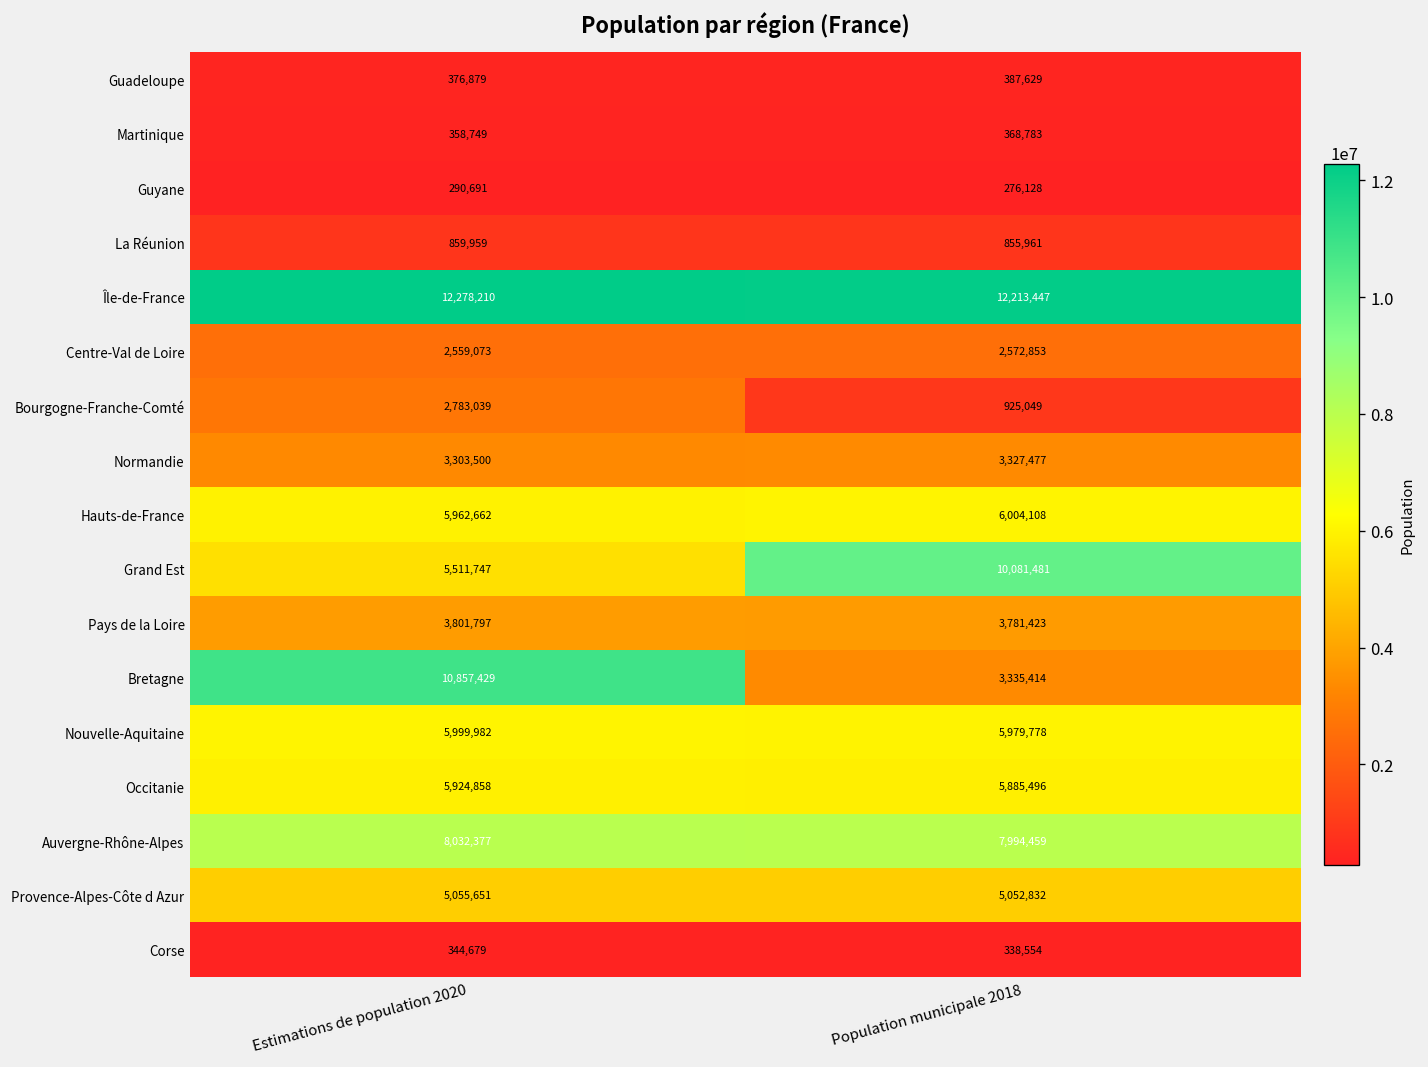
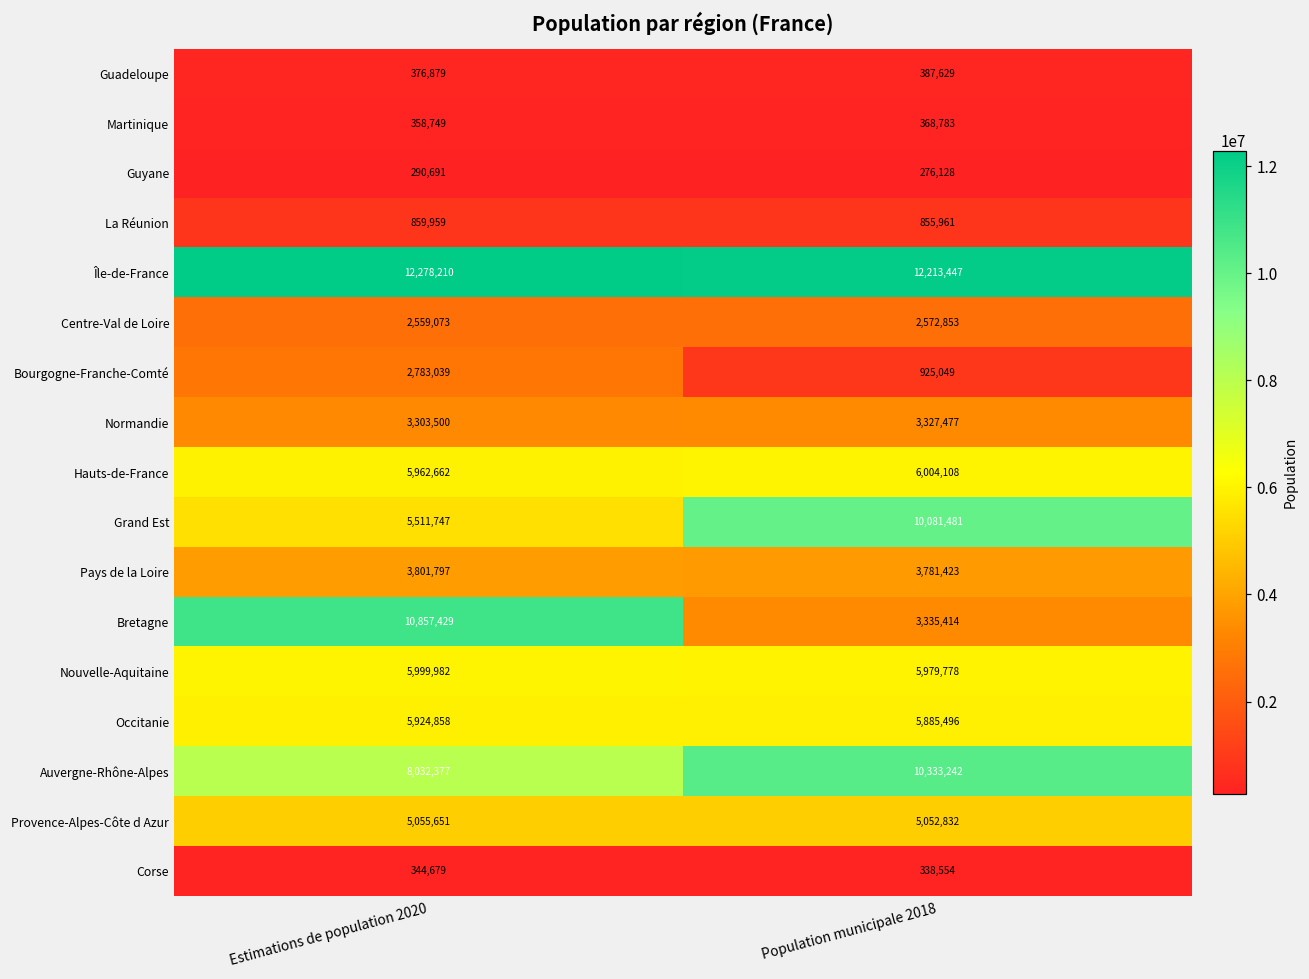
  {
    "Guadeloupe": {
      "Estimations de population 2020": "376,879",
      "Population municipale 2018": "387,629"
    },
    "Martinique": {
      "Estimations de population 2020": "358,749",
      "Population municipale 2018": "368,783"
    },
    "Guyane": {
      "Estimations de population 2020": "290,691",
      "Population municipale 2018": "276,128"
    },
    "La Réunion": {
      "Estimations de population 2020": "859,959",
      "Population municipale 2018": "855,961"
    },
    "Île-de-France": {
      "Estimations de population 2020": "12,278,210",
      "Population municipale 2018": "12,213,447"
    },
    "Centre-Val de Loire": {
      "Estimations de population 2020": "2,559,073",
      "Population municipale 2018": "2,572,853"
    },
    "Bourgogne-Franche-Comté": {
      "Estimations de population 2020": "2,783,039",
      "Population municipale 2018": "925,049"
    },
    "Normandie": {
      "Estimations de population 2020": "3,303,500",
      "Population municipale 2018": "3,327,477"
    },
    "Hauts-de-France": {
      "Estimations de population 2020": "5,962,662",
      "Population municipale 2018": "6,004,108"
    },
    "Grand Est": {
      "Estimations de population 2020": "5,511,747",
      "Population municipale 2018": "10,081,481"
    },
    "Pays de la Loire": {
      "Estimations de population 2020": "3,801,797",
      "Population municipale 2018": "3,781,423"
    },
    "Bretagne": {
      "Estimations de population 2020": "10,857,429",
      "Population municipale 2018": "3,335,414"
    },
    "Nouvelle-Aquitaine": {
      "Estimations de population 2020": "5,999,982",
      "Population municipale 2018": "5,979,778"
    },
    "Occitanie": {
      "Estimations de population 2020": "5,924,858",
      "Population municipale 2018": "5,885,496"
    },
    "Auvergne-Rhône-Alpes": {
      "Estimations de population 2020": "8,032,377",
-     "Population municipale 2018": "7,994,459"
+     "Population municipale 2018": "10,333,242"
    },
    "Provence-Alpes-Côte d Azur": {
      "Estimations de population 2020": "5,055,651",
      "Population municipale 2018": "5,052,832"
    },
    "Corse": {
      "Estimations de population 2020": "344,679",
      "Population municipale 2018": "338,554"
    }
  }
